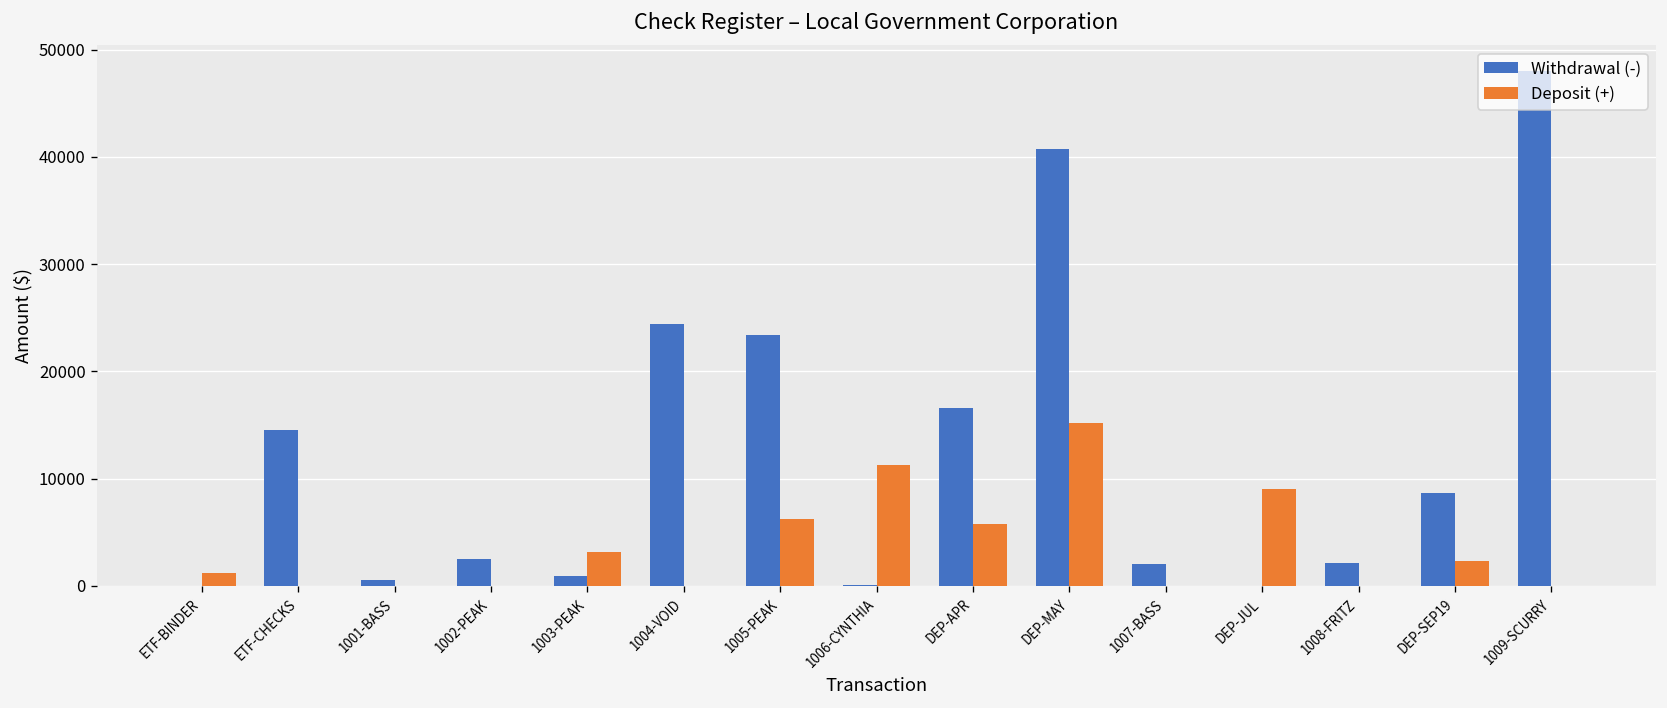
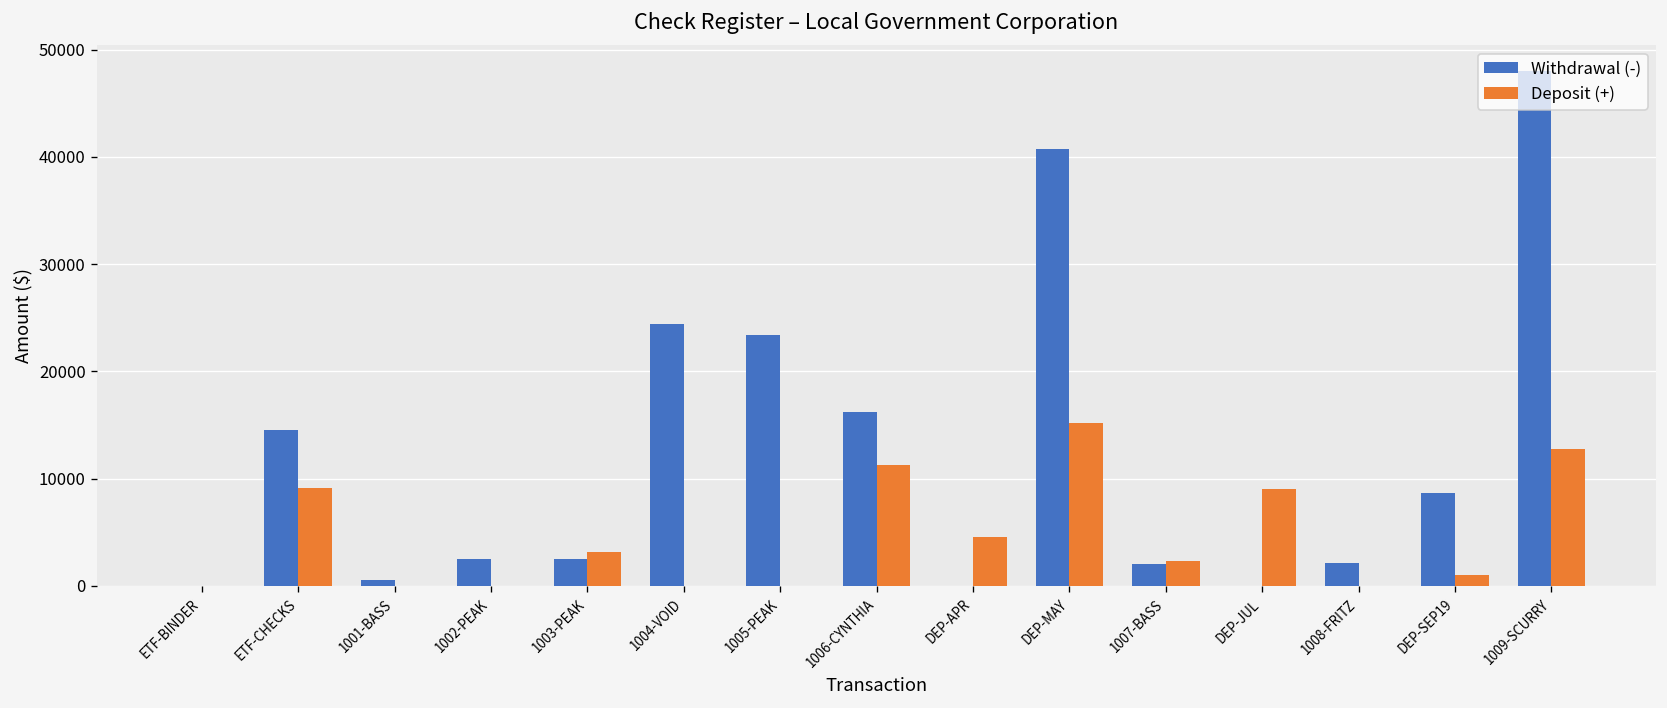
  {
    "Withdrawal (-)": {
      "ETF-CHECKS": 14000,
      "1001-BASS": 1000,
      "1002-PEAK": 3000,
-     "1003-PEAK": 1000,
+     "1003-PEAK": 3000,
      "1004-VOID": 24000,
      "1005-PEAK": 23000,
-     "1006-CYNTHIA": 0,
-     "DEP-APR": 17000,
+     "1006-CYNTHIA": 16000,
+     "DEP-APR": 0,
      "DEP-MAY": 41000,
      "1007-BASS": 2000,
      "DEP-JUL": 0,
      "1008-FRITZ": 2000,
      "DEP-SEP19": 9000
    },
    "Deposit (+)": {
-     "ETF-BINDER": 1000,
-     "ETF-CHECKS": 0,
+     "ETF-BINDER": 0,
+     "ETF-CHECKS": 9000,
      "1001-BASS": 0,
      "1002-PEAK": 0,
      "1003-PEAK": 3000,
      "1004-VOID": 0,
-     "1005-PEAK": 6000,
+     "1005-PEAK": 0,
      "1006-CYNTHIA": 11000,
-     "DEP-APR": 6000,
+     "DEP-APR": 5000,
      "DEP-MAY": 15000,
-     "1007-BASS": 0,
+     "1007-BASS": 2000,
      "DEP-JUL": 9000,
      "1008-FRITZ": 0,
-     "DEP-SEP19": 2000,
-     "1009-SCURRY": 0
+     "DEP-SEP19": 1000,
+     "1009-SCURRY": 13000
    }
  }
